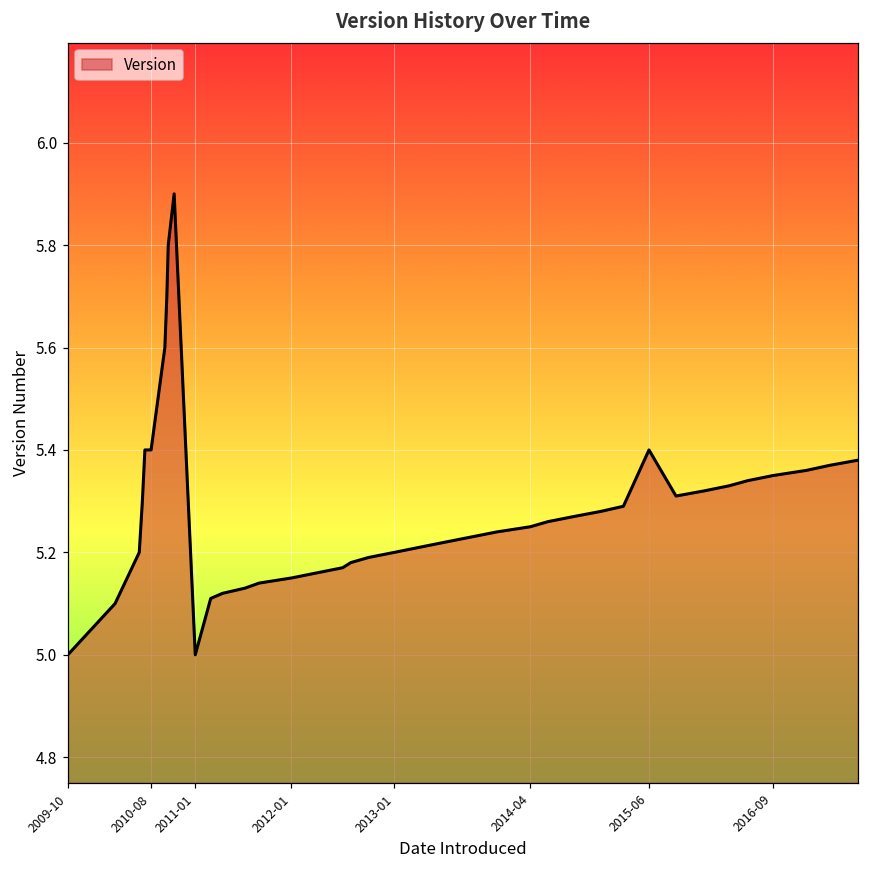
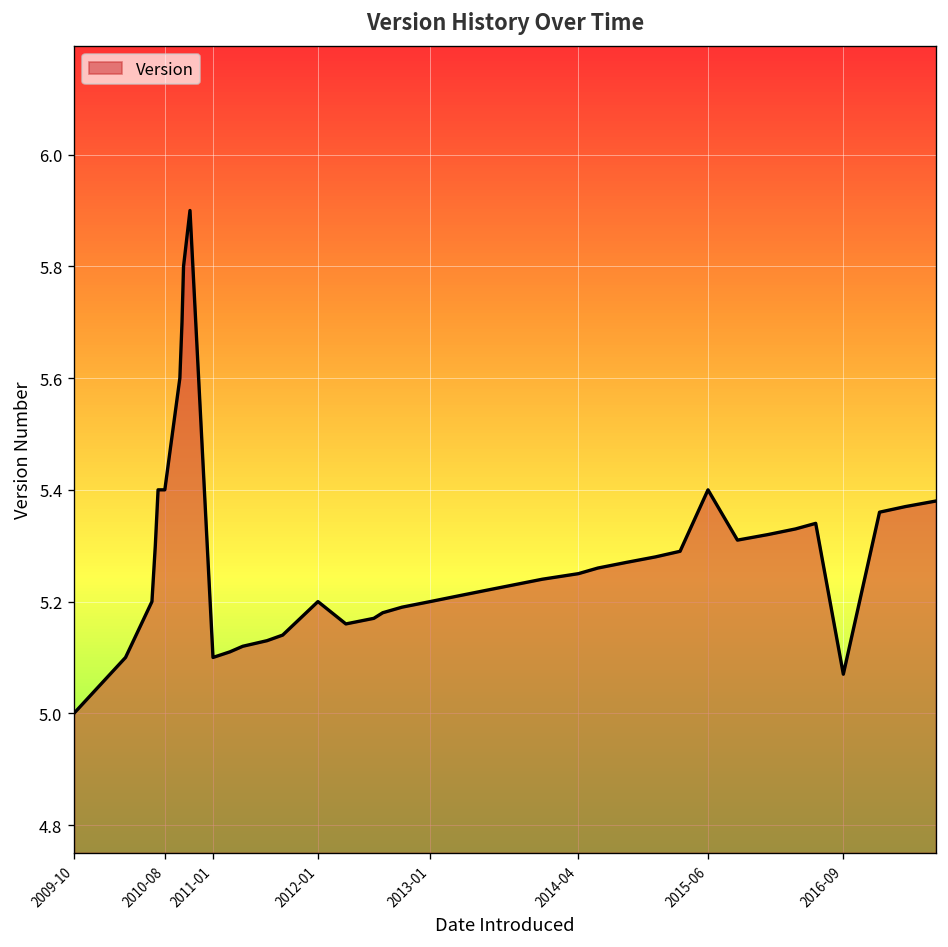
  {
    "2009-10": 5.00,
    "2010-08": 5.40,
-   "2011-01": 5.0,
-   "2012-01": 5.15,
+   "2011-01": 5.1,
+   "2012-01": 5.20,
    "2013-01": 5.20,
    "2014-04": 5.25,
    "2015-06": 5.40,
-   "2016-09": 5.35
+   "2016-09": 5.07
  }
